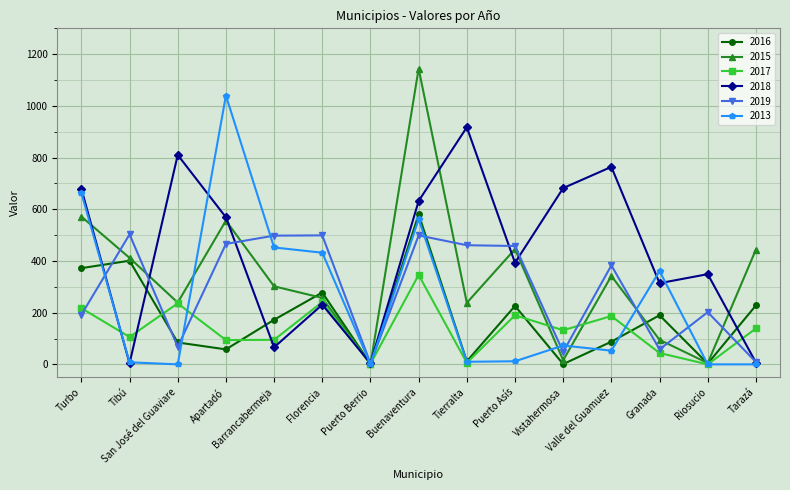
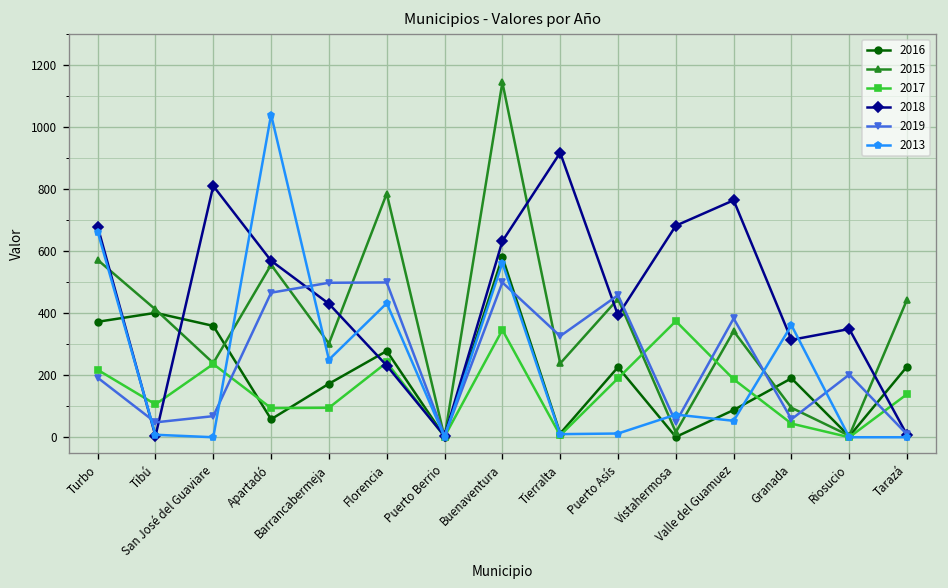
  {
    "2016": {
      "Turbo": 370,
      "Tibú": 400,
-     "San José del Guaviare": 80,
+     "San José del Guaviare": 360,
      "Apartadó": 60,
      "Barrancabermeja": 170,
      "Florencia": 280,
      "Buenaventura": 580,
      "Puerto Asís": 230,
      "Vistahermosa": 0,
      "Valle del Guamuez": 90,
      "Granada": 190,
      "Tarazá": 230
    },
    "2015": {
      "Turbo": 570,
      "Tibú": 410,
      "Apartadó": 560,
      "Barrancabermeja": 300,
-     "Florencia": 260,
+     "Florencia": 790,
      "Buenaventura": 1140,
      "Tierralta": 240,
      "Puerto Asís": 450,
      "Vistahermosa": 20,
      "Valle del Guamuez": 340,
      "Granada": 100,
      "Tarazá": 440
    },
    "2017": {
      "Turbo": 220,
      "Tibú": 110,
      "Apartadó": 90,
      "Barrancabermeja": 100,
      "Florencia": 240,
      "Buenaventura": 350,
      "Puerto Asís": 190,
-     "Vistahermosa": 130,
+     "Vistahermosa": 370,
      "Valle del Guamuez": 190,
      "Granada": 40,
      "Tarazá": 140
    },
    "2018": {
      "Turbo": 680,
      "San José del Guaviare": 810,
      "Apartadó": 570,
-     "Barrancabermeja": 70,
+     "Barrancabermeja": 430,
      "Florencia": 230,
      "Buenaventura": 630,
      "Tierralta": 920,
      "Puerto Asís": 390,
      "Vistahermosa": 680,
      "Valle del Guamuez": 760,
      "Granada": 310,
      "Riosucio": 350
    },
    "2019": {
      "Turbo": 190,
-     "Tibú": 500,
+     "Tibú": 50,
      "San José del Guaviare": 70,
      "Apartadó": 470,
      "Barrancabermeja": 500,
      "Florencia": 500,
      "Buenaventura": 500,
-     "Tierralta": 460,
+     "Tierralta": 330,
      "Puerto Asís": 460,
      "Vistahermosa": 50,
      "Valle del Guamuez": 380,
      "Granada": 60,
      "Riosucio": 200
    },
    "2013": {
      "Turbo": 660,
      "San José del Guaviare": 0,
      "Apartadó": 1040,
-     "Barrancabermeja": 450,
+     "Barrancabermeja": 250,
      "Florencia": 430,
      "Buenaventura": 560,
      "Puerto Asís": 10,
      "Vistahermosa": 70,
      "Valle del Guamuez": 50,
      "Granada": 360
    }
  }
